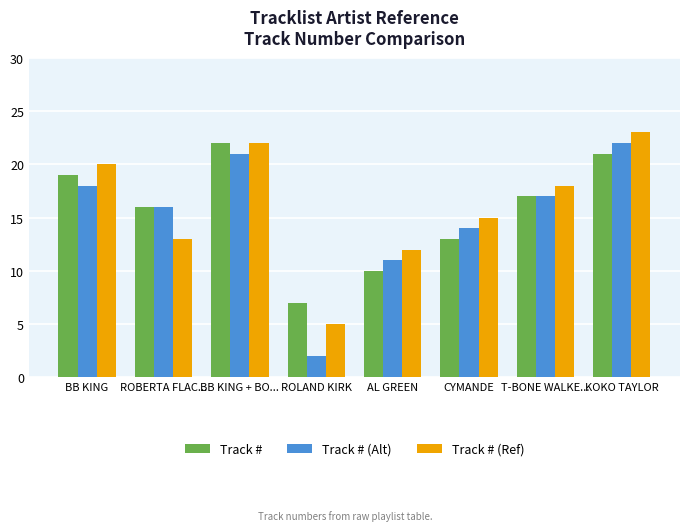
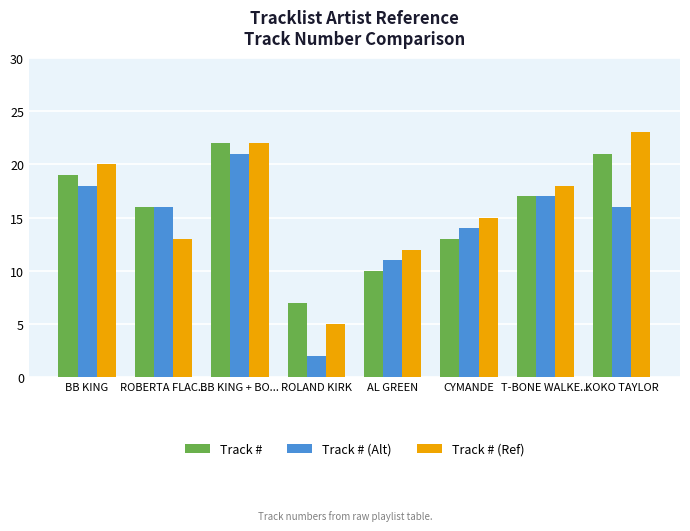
  {
    "Track #": {
      "BB KING": 19,
      "ROBERTA FLAC...": 16,
      "BB KING + BO...": 22,
      "ROLAND KIRK": 7,
      "AL GREEN": 10,
      "CYMANDE": 13,
      "T-BONE WALKE...": 17,
      "KOKO TAYLOR": 21
    },
    "Track # (Alt)": {
      "BB KING": 18,
      "ROBERTA FLAC...": 16,
      "BB KING + BO...": 21,
      "ROLAND KIRK": 2,
      "AL GREEN": 11,
      "CYMANDE": 14,
      "T-BONE WALKE...": 17,
-     "KOKO TAYLOR": 22
+     "KOKO TAYLOR": 16
    },
    "Track # (Ref)": {
      "BB KING": 20,
      "ROBERTA FLAC...": 13,
      "BB KING + BO...": 22,
      "ROLAND KIRK": 5,
      "AL GREEN": 12,
      "CYMANDE": 15,
      "T-BONE WALKE...": 18,
      "KOKO TAYLOR": 23
    }
  }
